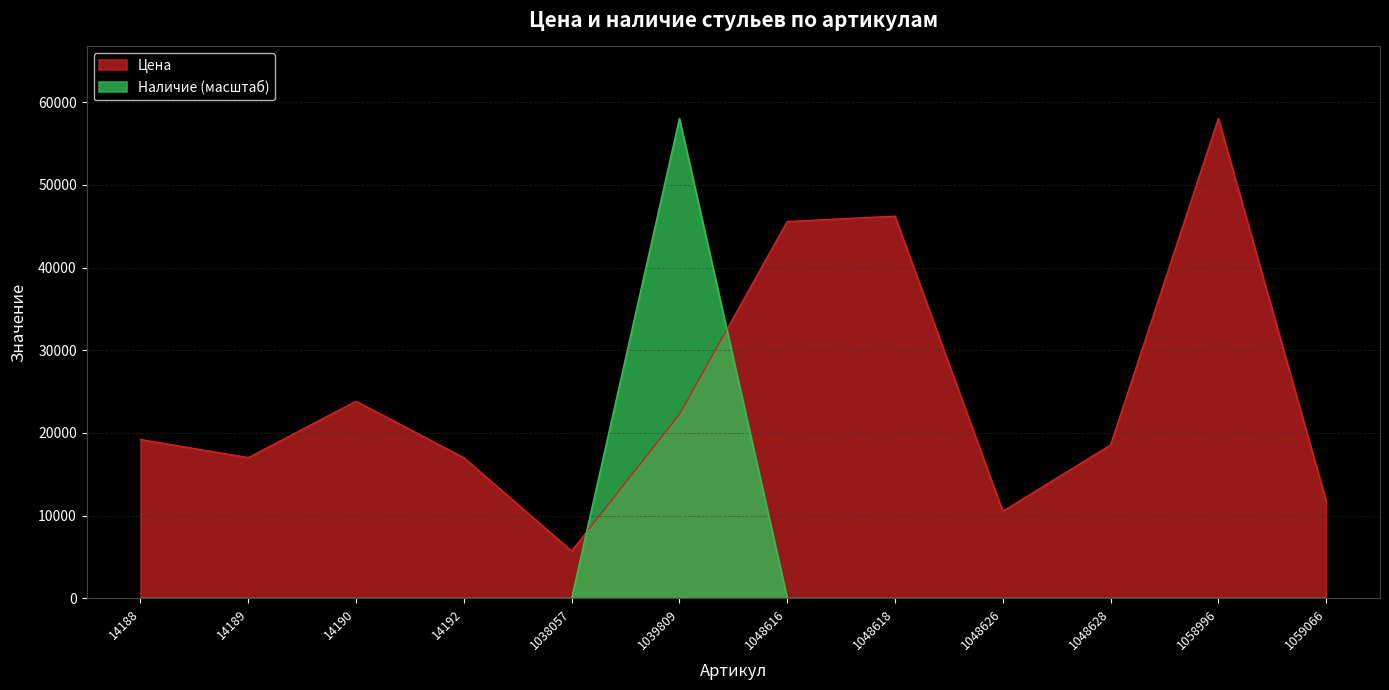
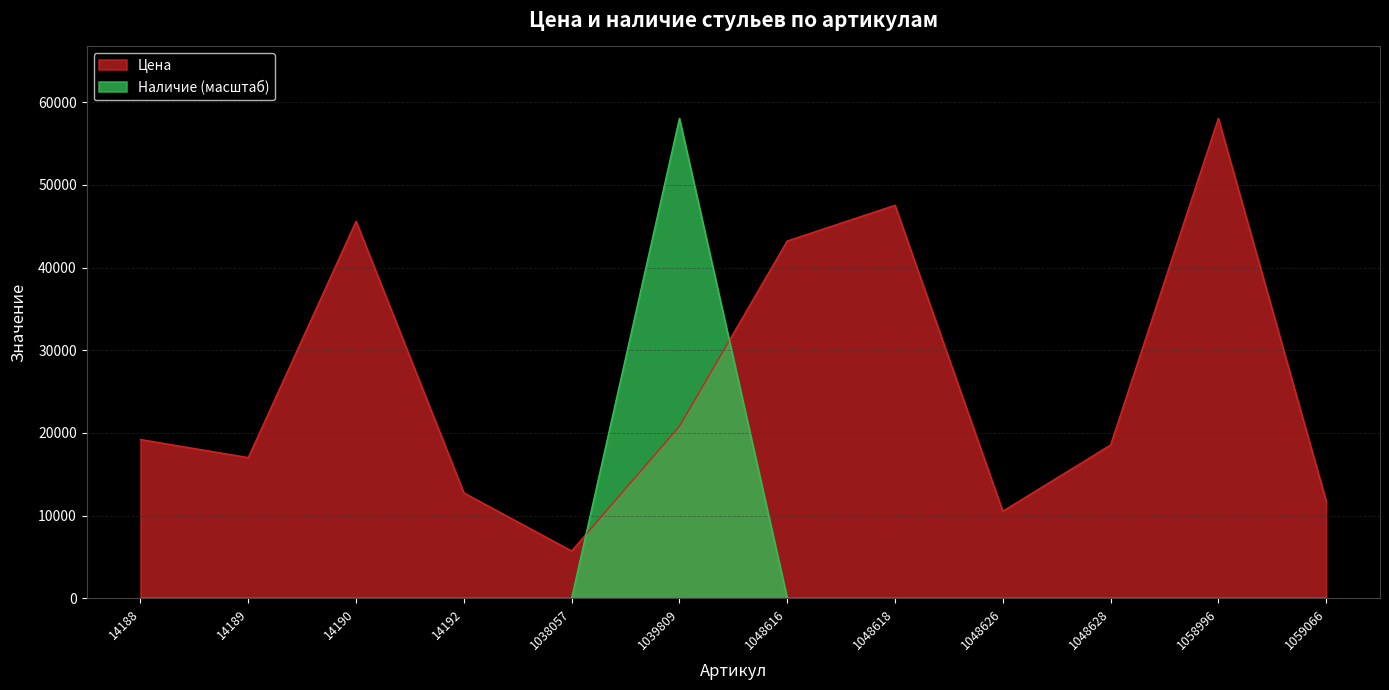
  {
    "Цена": {
      "14188": 19000,
      "14189": 17000,
-     "14190": 24000,
-     "14192": 17000,
+     "14190": 46000,
+     "14192": 13000,
      "1038057": 6000,
-     "1039809": 22000,
-     "1048616": 46000,
-     "1048618": 46000,
+     "1039809": 21000,
+     "1048616": 43000,
+     "1048618": 48000,
      "1048626": 11000,
      "1048628": 19000,
      "1058996": 58000,
      "1059066": 12000
    },
    "Наличие (масштаб)": {
      "14188": 0,
      "14189": 0,
      "14190": 0,
      "14192": 0,
      "1038057": 0,
      "1039809": 58000,
      "1048616": 0,
      "1048618": 0,
      "1048626": 0,
      "1048628": 0,
      "1058996": 0,
      "1059066": 0
    }
  }
